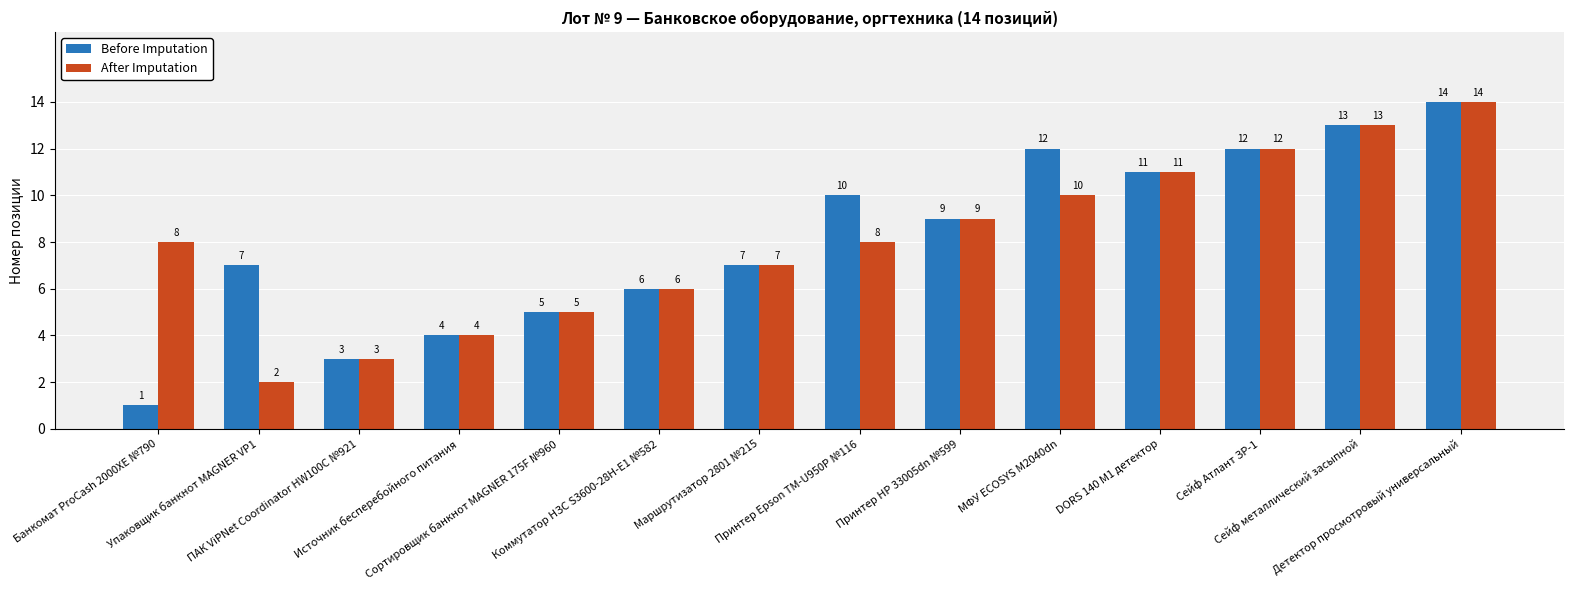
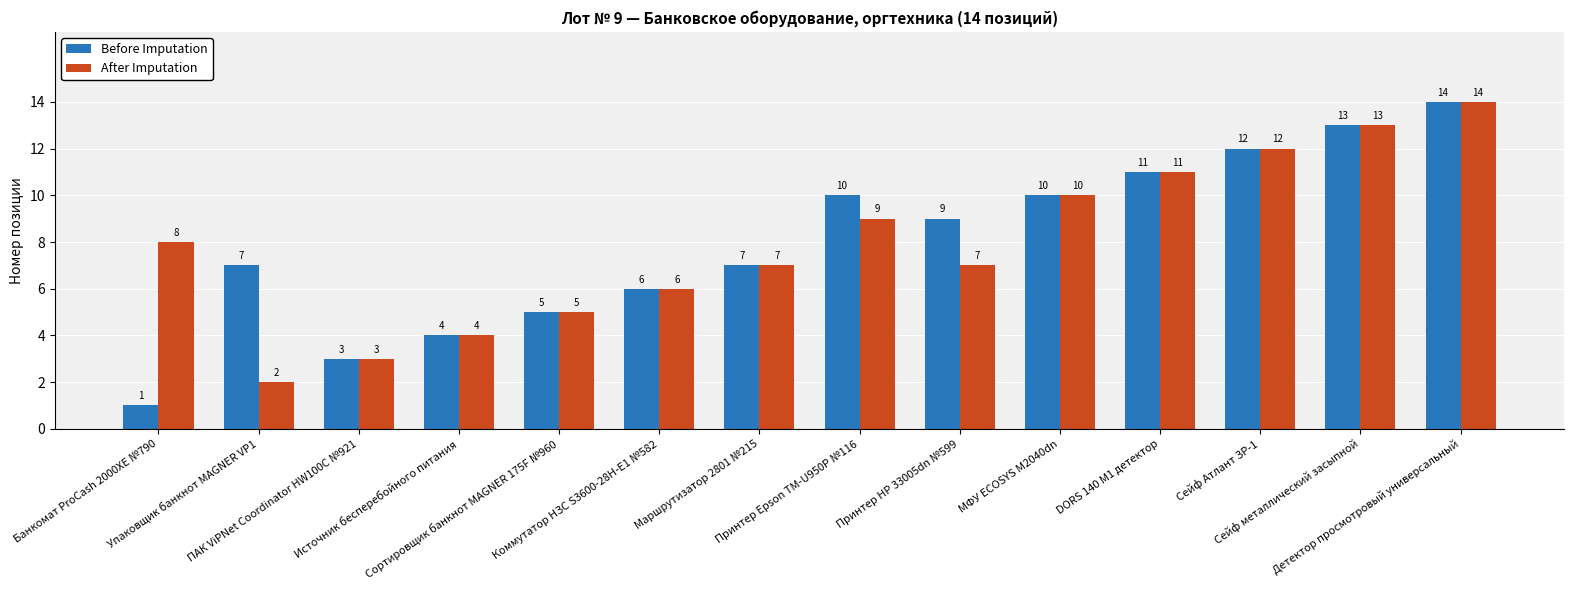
  {
    "Before Imputation": {
      "Банкомат ProCash 2000XE №790": 1,
      "Упаковщик банкнот MAGNER VP1": 7,
      "ПАК ViPNet Coordinator HW100C №921": 3,
      "Источник бесперебойного питания": 4,
      "Сортировщик банкнот MAGNER 175F №960": 5,
      "Коммутатор НЗС S3600-28H-E1 №582": 6,
      "Маршрутизатор 2801 №215": 7,
      "Принтер Epson TM-U950P №116": 10,
      "Принтер HP 33005dn №599": 9,
-     "МФУ ECOSYS M2040dn": 12,
+     "МФУ ECOSYS M2040dn": 10,
      "DORS 140 M1 детектор": 11,
      "Сейф Атлант ЗР-1": 12,
      "Сейф металлический засыпной": 13,
      "Детектор просмотровый универсальный": 14
    },
    "After Imputation": {
      "Банкомат ProCash 2000XE №790": 8,
      "Упаковщик банкнот MAGNER VP1": 2,
      "ПАК ViPNet Coordinator HW100C №921": 3,
      "Источник бесперебойного питания": 4,
      "Сортировщик банкнот MAGNER 175F №960": 5,
      "Коммутатор НЗС S3600-28H-E1 №582": 6,
      "Маршрутизатор 2801 №215": 7,
-     "Принтер Epson TM-U950P №116": 8,
-     "Принтер HP 33005dn №599": 9,
+     "Принтер Epson TM-U950P №116": 9,
+     "Принтер HP 33005dn №599": 7,
      "МФУ ECOSYS M2040dn": 10,
      "DORS 140 M1 детектор": 11,
      "Сейф Атлант ЗР-1": 12,
      "Сейф металлический засыпной": 13,
      "Детектор просмотровый универсальный": 14
    }
  }
